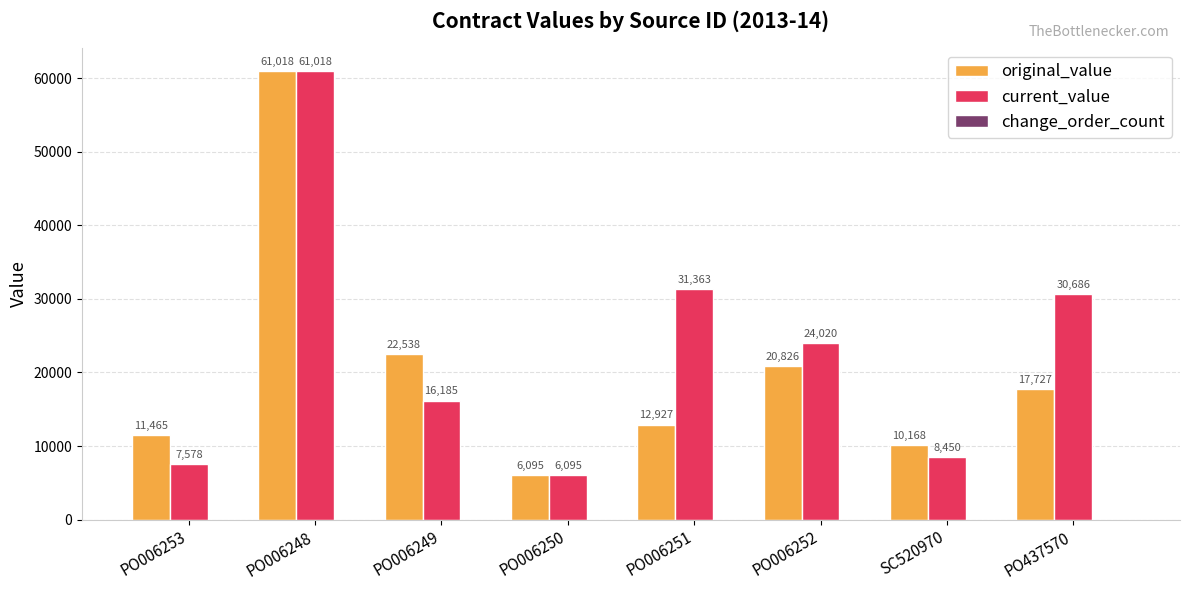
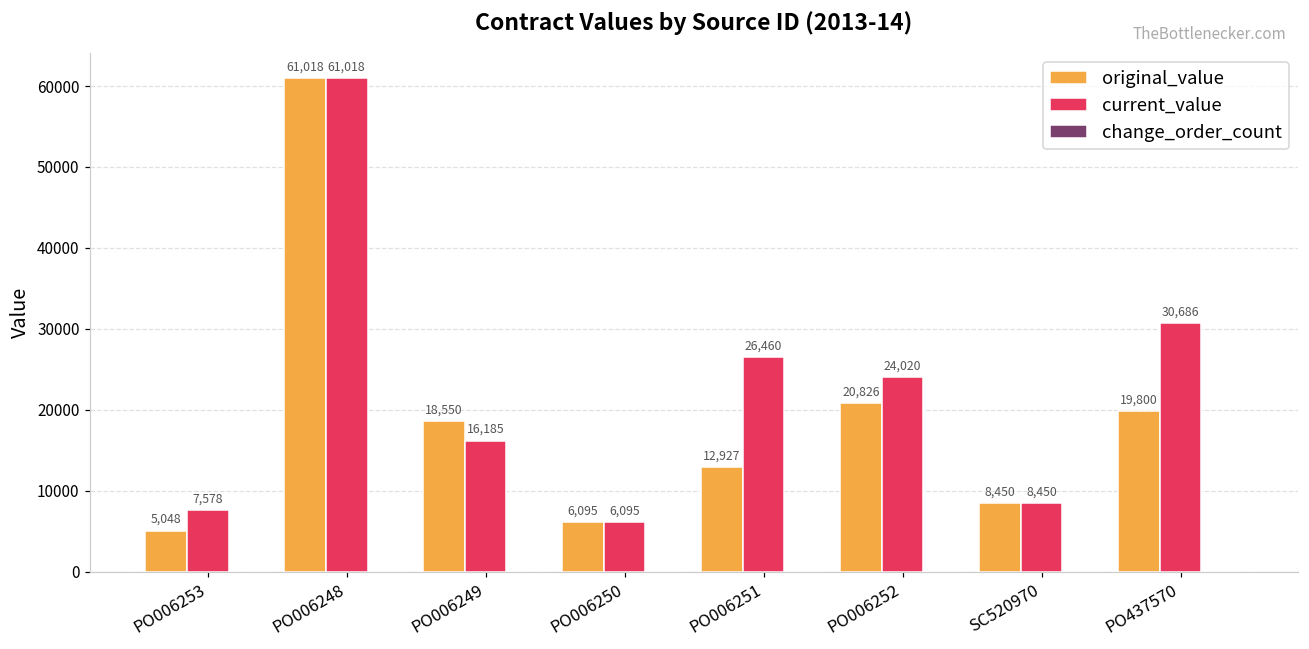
  {
    "original_value": {
-     "PO006253": "11,465",
+     "PO006253": "5,048",
      "PO006248": "61,018",
-     "PO006249": "22,538",
+     "PO006249": "18,550",
      "PO006250": "6,095",
      "PO006251": "12,927",
      "PO006252": "20,826",
-     "SC520970": "10,168",
-     "PO437570": "17,727"
+     "SC520970": "8,450",
+     "PO437570": "19,800"
    },
    "current_value": {
      "PO006253": "7,578",
      "PO006248": "61,018",
      "PO006249": "16,185",
      "PO006250": "6,095",
-     "PO006251": "31,363",
+     "PO006251": "26,460",
      "PO006252": "24,020",
      "SC520970": "8,450",
      "PO437570": "30,686"
    },
    "change_order_count": {
      "PO006253": "0",
      "PO006248": "0",
      "PO006249": "0",
      "PO006250": "0",
      "PO006251": "0",
      "PO006252": "0",
      "SC520970": "0",
      "PO437570": "0"
    }
  }
